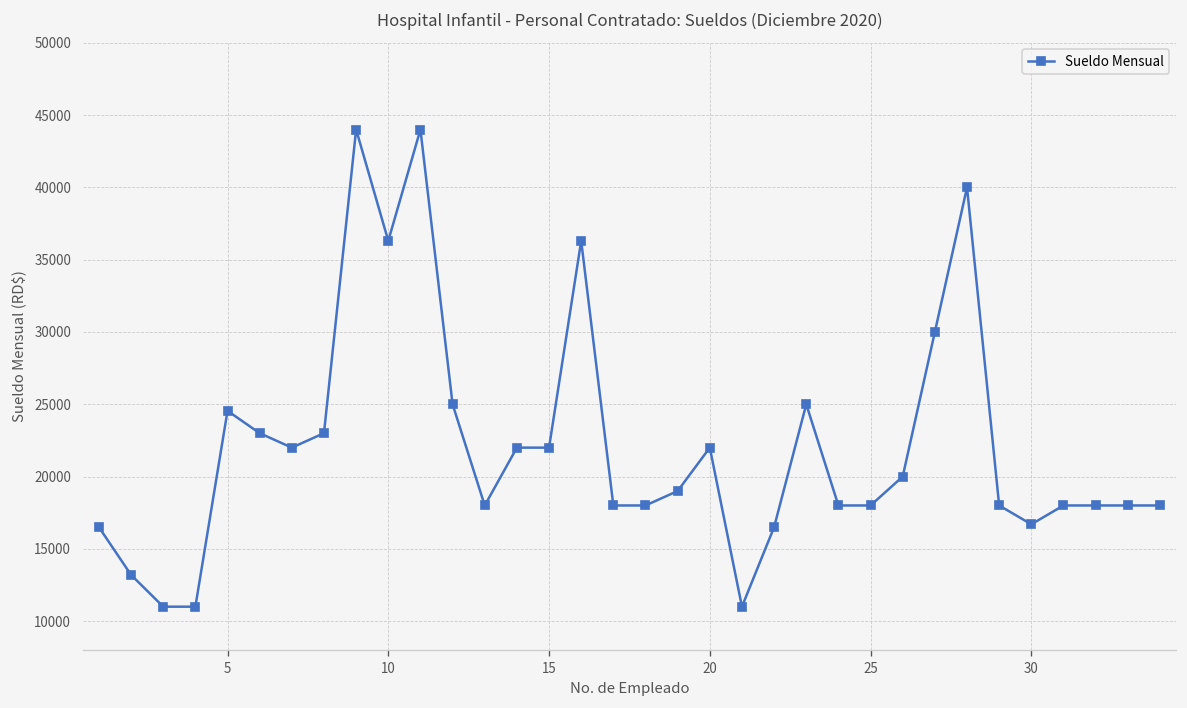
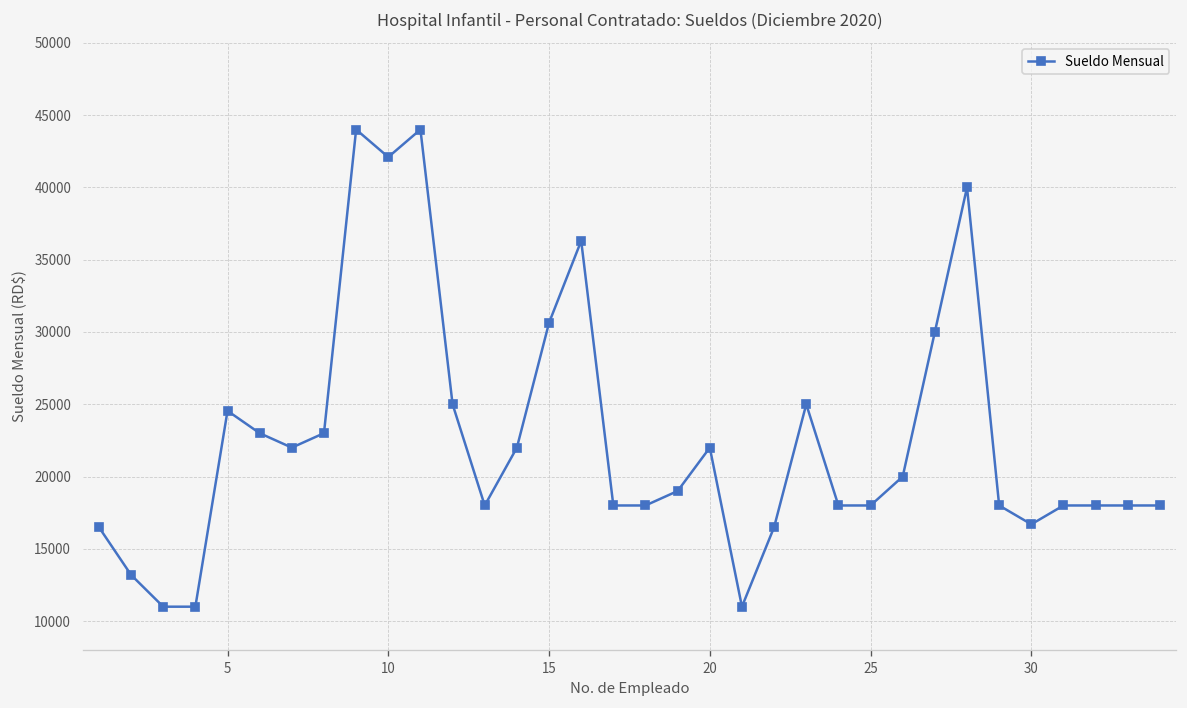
  {
    "5": 24500,
-   "10": 36300,
-   "15": 22000,
+   "10": 42100,
+   "15": 30600,
    "20": 22000,
    "25": 18000,
    "30": 16700
  }
